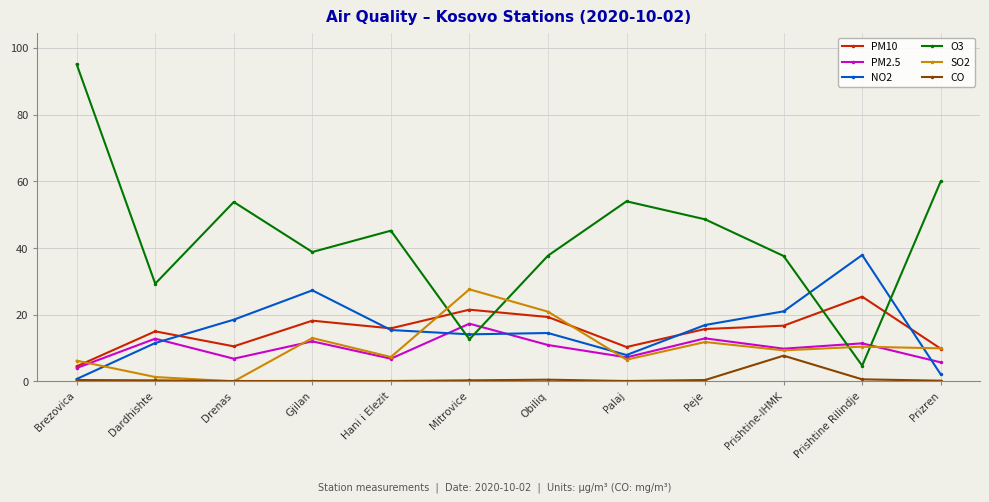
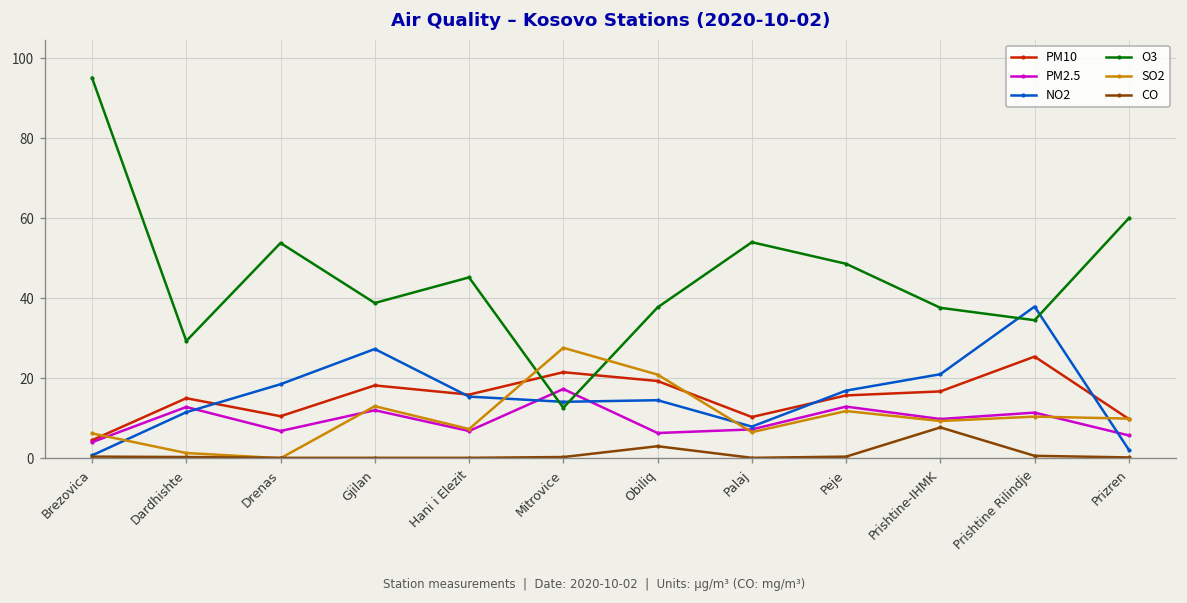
  {
    "PM10": {
      "Dardhishte": 15,
      "Drenas": 11,
      "Gjilan": 18,
      "Mitrovice": 22,
      "Obiliq": 19,
      "Palaj": 10,
      "Peje": 16,
      "Prishtine-IHMK": 17,
      "Prishtine Rilindje": 25
    },
    "PM2.5": {
      "Dardhishte": 13,
      "Drenas": 7,
      "Gjilan": 12,
      "Mitrovice": 17,
-     "Obiliq": 11,
+     "Obiliq": 6,
      "Peje": 13,
      "Prishtine Rilindje": 11,
      "Prizren": 6
    },
    "NO2": {
      "Dardhishte": 12,
      "Drenas": 19,
      "Gjilan": 27,
      "Mitrovice": 14,
      "Obiliq": 15,
      "Peje": 17,
      "Prishtine-IHMK": 21,
      "Prishtine Rilindje": 38,
      "Prizren": 2
    },
    "O3": {
      "Brezovica": 95,
      "Dardhishte": 29,
      "Drenas": 54,
      "Gjilan": 39,
      "Hani i Elezit": 45,
      "Mitrovice": 13,
      "Obiliq": 38,
      "Palaj": 54,
      "Peje": 49,
      "Prishtine-IHMK": 38,
-     "Prishtine Rilindje": 5,
+     "Prishtine Rilindje": 35,
      "Prizren": 60
    },
    "SO2": {
      "Brezovica": 6,
      "Dardhishte": 1,
      "Gjilan": 13,
      "Mitrovice": 28,
      "Obiliq": 21,
      "Peje": 12,
      "Prishtine Rilindje": 10
    },
    "CO": {
      "Dardhishte": 0,
      "Gjilan": 0,
      "Hani i Elezit": 0,
      "Mitrovice": 0,
-     "Obiliq": 1,
+     "Obiliq": 3,
      "Palaj": 0,
      "Peje": 0,
      "Prishtine-IHMK": 8,
      "Prishtine Rilindje": 1,
      "Prizren": 0
    }
  }
